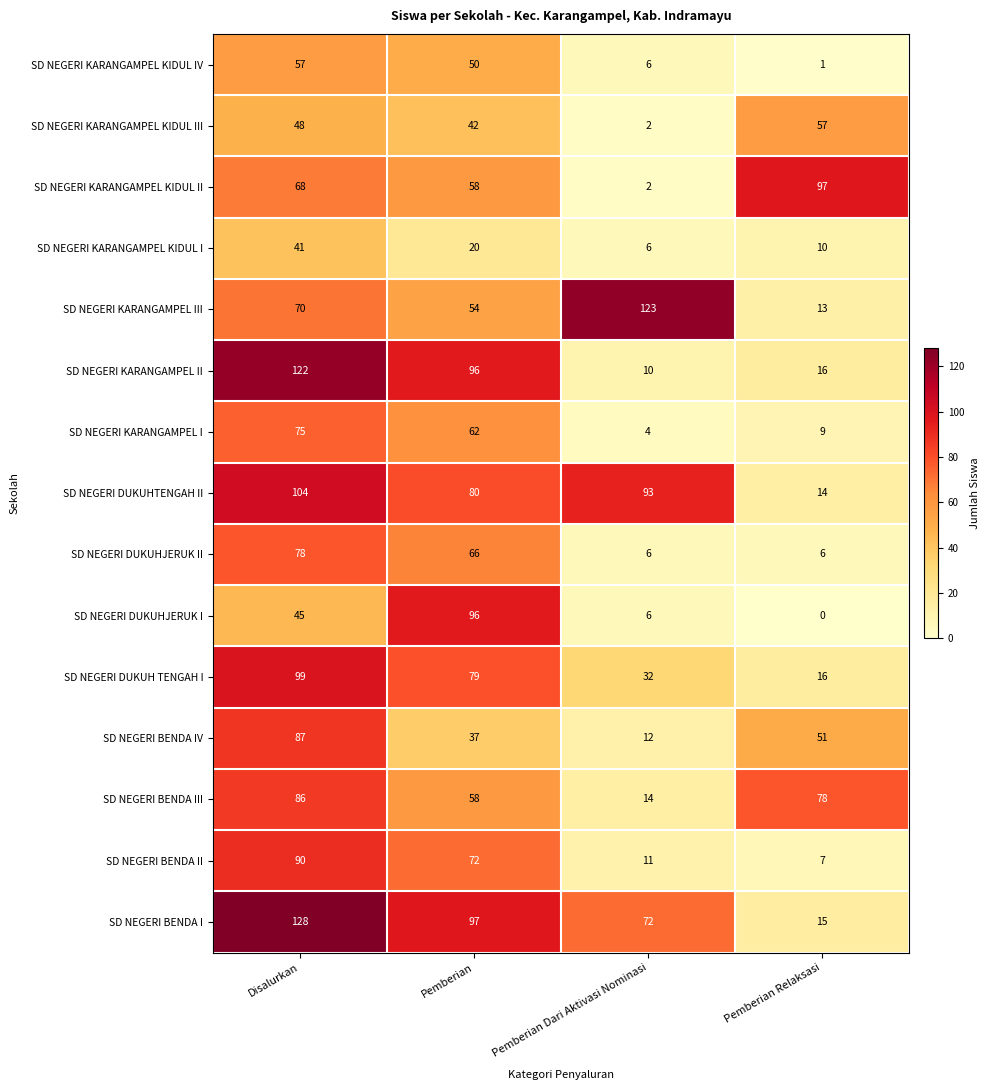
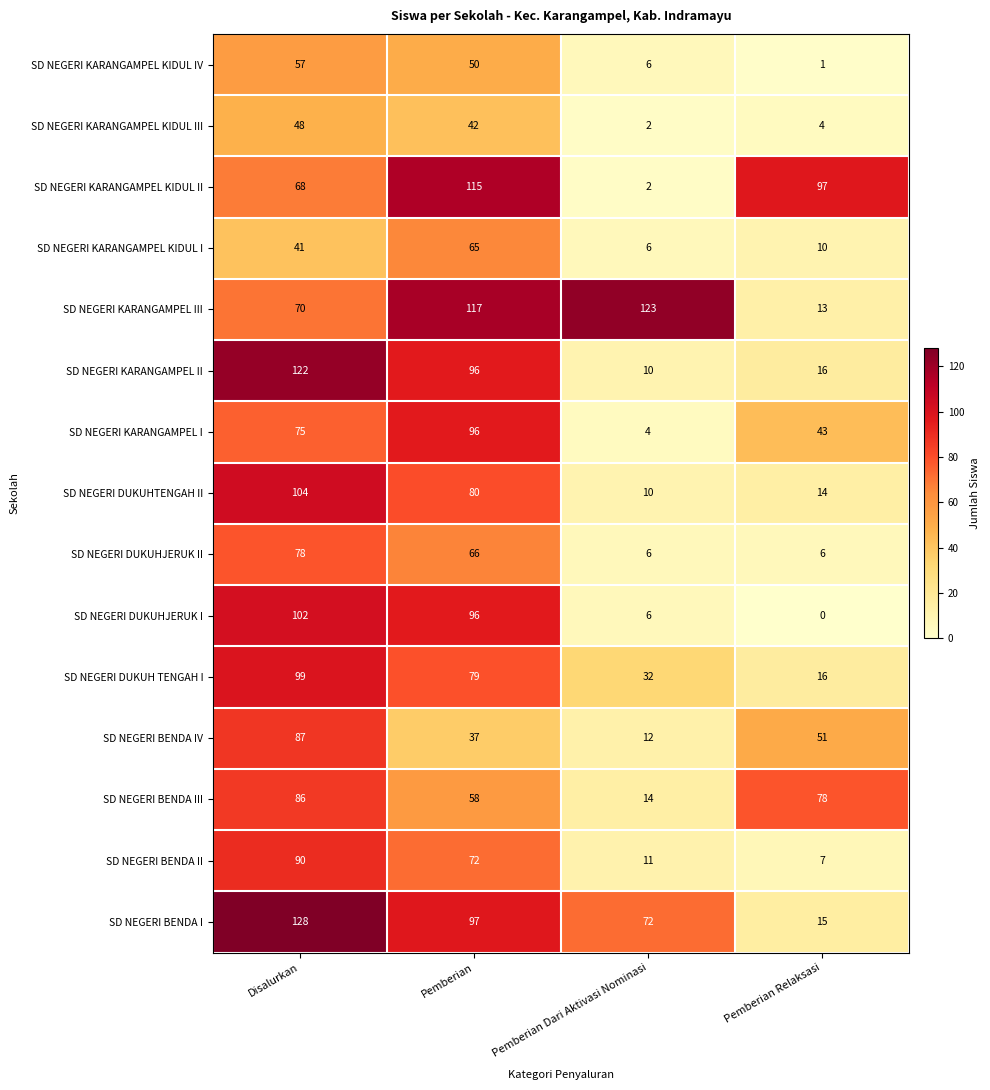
  {
    "SD NEGERI KARANGAMPEL KIDUL IV": {
      "Disalurkan": 57,
      "Pemberian": 50,
      "Pemberian Dari Aktivasi Nominasi": 6,
      "Pemberian Relaksasi": 1
    },
    "SD NEGERI KARANGAMPEL KIDUL III": {
      "Disalurkan": 48,
      "Pemberian": 42,
      "Pemberian Dari Aktivasi Nominasi": 2,
-     "Pemberian Relaksasi": 57
+     "Pemberian Relaksasi": 4
    },
    "SD NEGERI KARANGAMPEL KIDUL II": {
      "Disalurkan": 68,
-     "Pemberian": 58,
+     "Pemberian": 115,
      "Pemberian Dari Aktivasi Nominasi": 2,
      "Pemberian Relaksasi": 97
    },
    "SD NEGERI KARANGAMPEL KIDUL I": {
      "Disalurkan": 41,
-     "Pemberian": 20,
+     "Pemberian": 65,
      "Pemberian Dari Aktivasi Nominasi": 6,
      "Pemberian Relaksasi": 10
    },
    "SD NEGERI KARANGAMPEL III": {
      "Disalurkan": 70,
-     "Pemberian": 54,
+     "Pemberian": 117,
      "Pemberian Dari Aktivasi Nominasi": 123,
      "Pemberian Relaksasi": 13
    },
    "SD NEGERI KARANGAMPEL II": {
      "Disalurkan": 122,
      "Pemberian": 96,
      "Pemberian Dari Aktivasi Nominasi": 10,
      "Pemberian Relaksasi": 16
    },
    "SD NEGERI KARANGAMPEL I": {
      "Disalurkan": 75,
-     "Pemberian": 62,
+     "Pemberian": 96,
      "Pemberian Dari Aktivasi Nominasi": 4,
-     "Pemberian Relaksasi": 9
+     "Pemberian Relaksasi": 43
    },
    "SD NEGERI DUKUHTENGAH II": {
      "Disalurkan": 104,
      "Pemberian": 80,
-     "Pemberian Dari Aktivasi Nominasi": 93,
+     "Pemberian Dari Aktivasi Nominasi": 10,
      "Pemberian Relaksasi": 14
    },
    "SD NEGERI DUKUHJERUK II": {
      "Disalurkan": 78,
      "Pemberian": 66,
      "Pemberian Dari Aktivasi Nominasi": 6,
      "Pemberian Relaksasi": 6
    },
    "SD NEGERI DUKUHJERUK I": {
-     "Disalurkan": 45,
+     "Disalurkan": 102,
      "Pemberian": 96,
      "Pemberian Dari Aktivasi Nominasi": 6,
      "Pemberian Relaksasi": 0
    },
    "SD NEGERI DUKUH TENGAH I": {
      "Disalurkan": 99,
      "Pemberian": 79,
      "Pemberian Dari Aktivasi Nominasi": 32,
      "Pemberian Relaksasi": 16
    },
    "SD NEGERI BENDA IV": {
      "Disalurkan": 87,
      "Pemberian": 37,
      "Pemberian Dari Aktivasi Nominasi": 12,
      "Pemberian Relaksasi": 51
    },
    "SD NEGERI BENDA III": {
      "Disalurkan": 86,
      "Pemberian": 58,
      "Pemberian Dari Aktivasi Nominasi": 14,
      "Pemberian Relaksasi": 78
    },
    "SD NEGERI BENDA II": {
      "Disalurkan": 90,
      "Pemberian": 72,
      "Pemberian Dari Aktivasi Nominasi": 11,
      "Pemberian Relaksasi": 7
    },
    "SD NEGERI BENDA I": {
      "Disalurkan": 128,
      "Pemberian": 97,
      "Pemberian Dari Aktivasi Nominasi": 72,
      "Pemberian Relaksasi": 15
    }
  }
